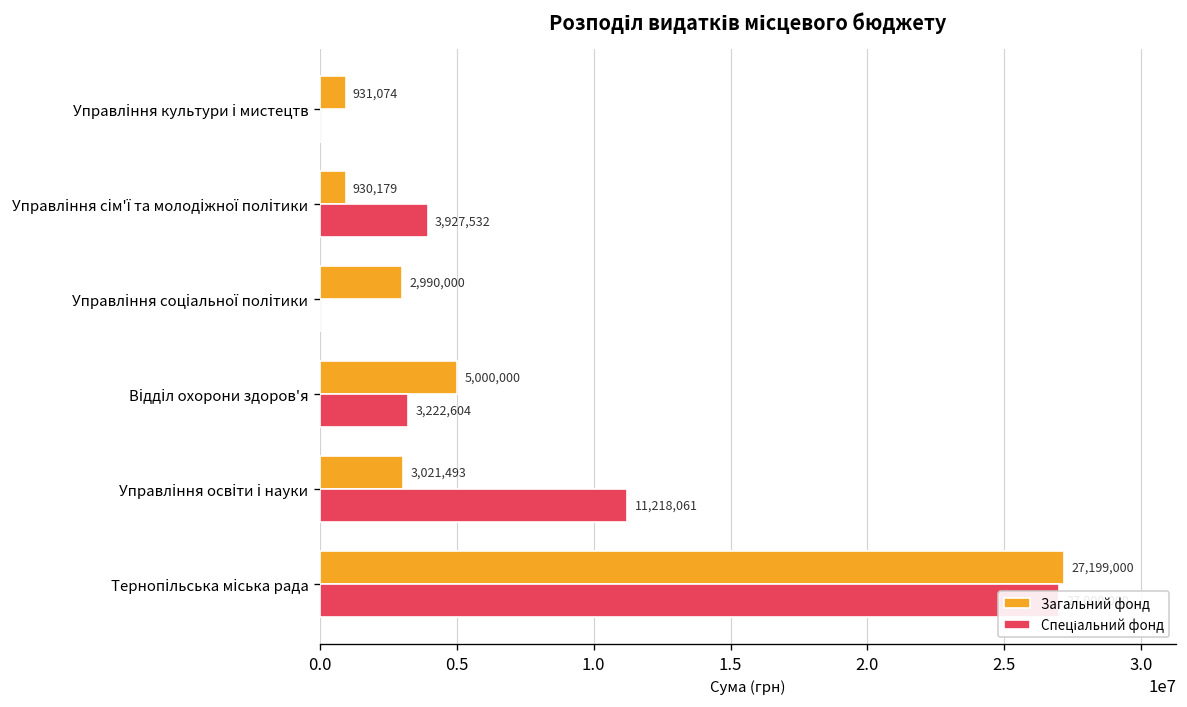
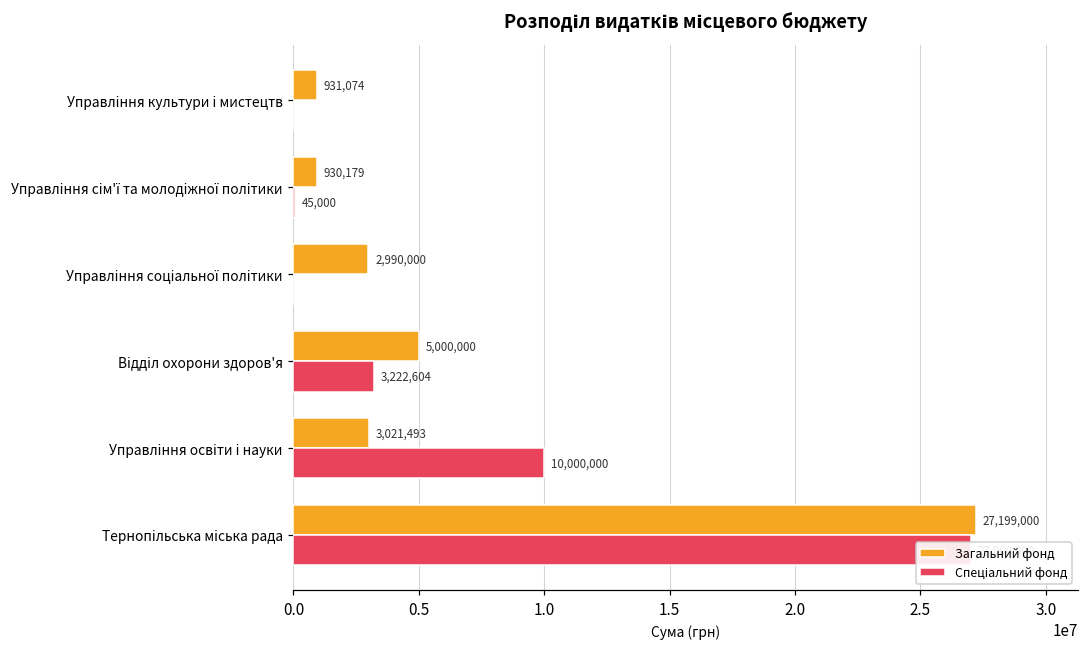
  {
    "Загальний фонд": {
      "Управління культури і мистецтв": "931,074",
      "Управління сім'ї та молодіжної політики": "930,179",
      "Управління соціальної політики": "2,990,000",
      "Відділ охорони здоров'я": "5,000,000",
      "Управління освіти і науки": "3,021,493",
      "Тернопільська міська рада": "27,199,000"
    },
    "Спеціальний фонд": {
-     "Управління сім'ї та молодіжної політики": "3,927,532",
+     "Управління сім'ї та молодіжної політики": "45,000",
      "Відділ охорони здоров'я": "3,222,604",
-     "Управління освіти і науки": "11,218,061"
+     "Управління освіти і науки": "10,000,000"
    }
  }
